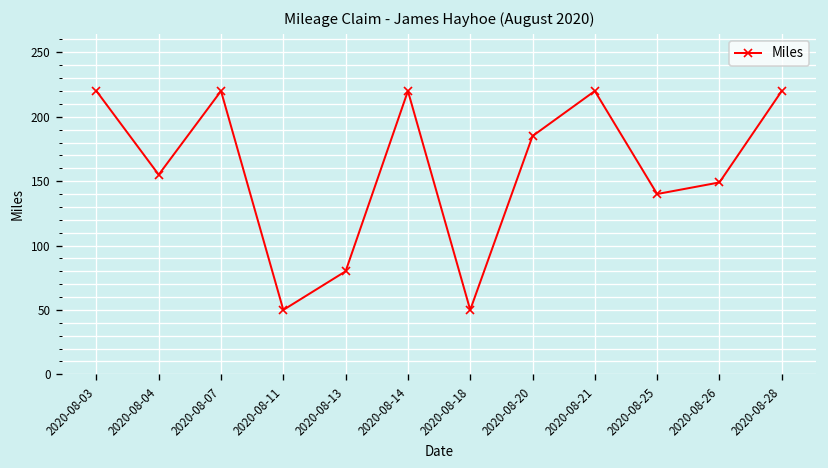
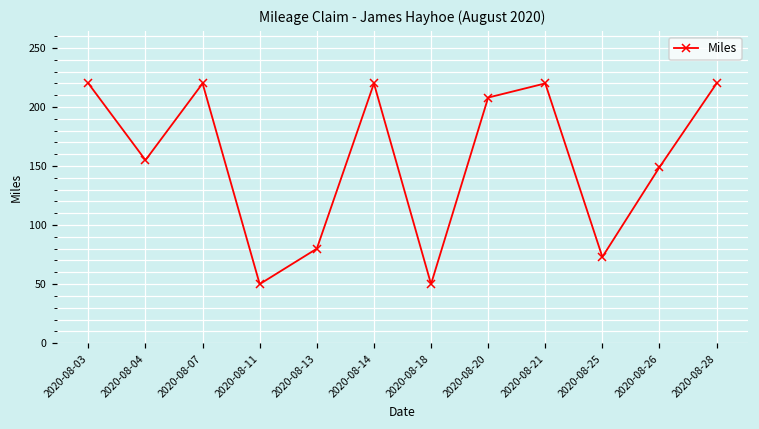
  {
    "2020-08-03": 220,
    "2020-08-04": 155,
    "2020-08-07": 220,
    "2020-08-11": 50,
    "2020-08-13": 80,
    "2020-08-14": 220,
    "2020-08-18": 50,
-   "2020-08-20": 185,
+   "2020-08-20": 208,
    "2020-08-21": 220,
-   "2020-08-25": 140,
+   "2020-08-25": 73,
    "2020-08-26": 149,
    "2020-08-28": 220
  }
